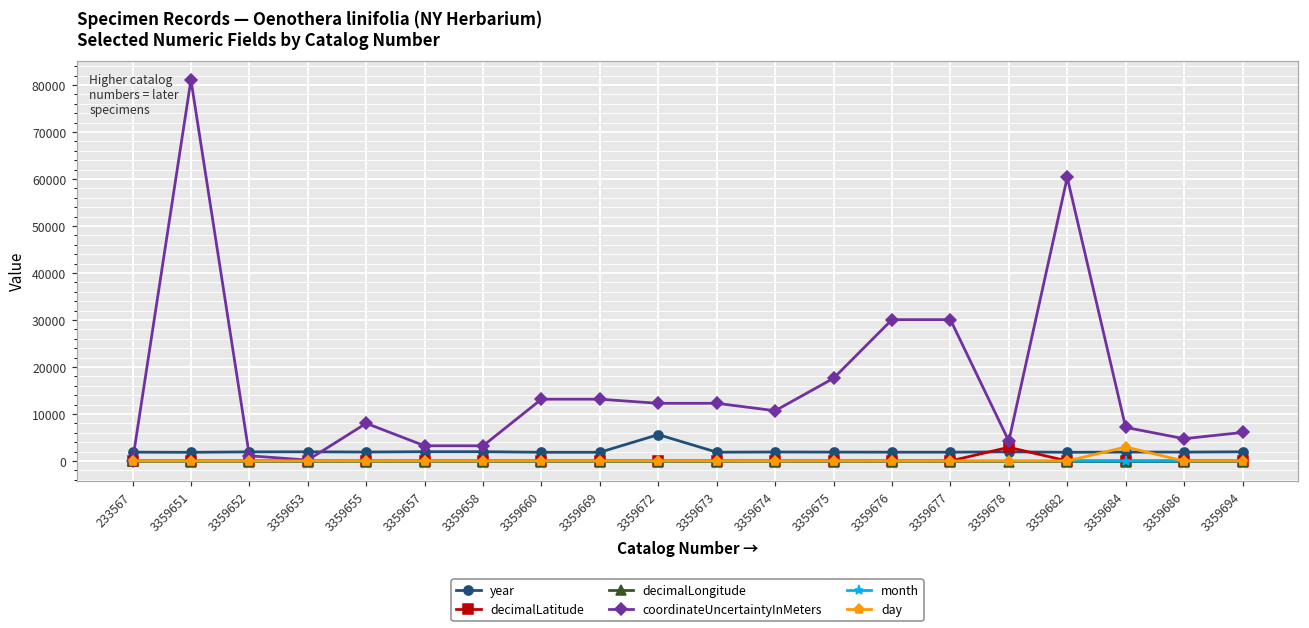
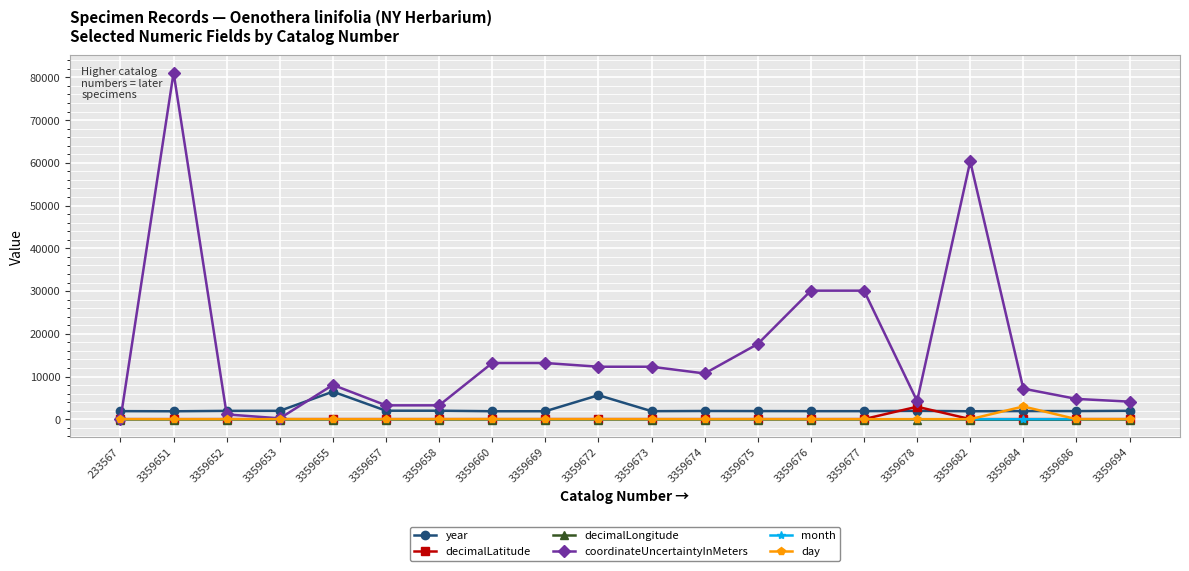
  {
    "year": {
      "233567": 2000,
      "3359651": 2000,
      "3359652": 2000,
      "3359653": 2000,
-     "3359655": 2000,
+     "3359655": 6000,
      "3359657": 2000,
      "3359658": 2000,
      "3359660": 2000,
      "3359669": 2000,
      "3359672": 6000,
      "3359673": 2000,
      "3359674": 2000,
      "3359675": 2000,
      "3359676": 2000,
      "3359677": 2000,
      "3359678": 2000,
      "3359682": 2000,
      "3359684": 2000,
      "3359686": 2000,
      "3359694": 2000
    },
    "decimalLatitude": {
      "3359678": 3000
    },
    "coordinateUncertaintyInMeters": {
      "3359651": 81000,
      "3359652": 1000,
      "3359655": 8000,
      "3359657": 3000,
      "3359658": 3000,
      "3359660": 13000,
      "3359669": 13000,
      "3359672": 12000,
      "3359673": 12000,
      "3359674": 11000,
      "3359675": 18000,
      "3359676": 30000,
      "3359677": 30000,
      "3359678": 4000,
      "3359682": 60000,
      "3359684": 7000,
      "3359686": 5000,
-     "3359694": 6000
+     "3359694": 4000
    },
    "day": {
      "3359684": 3000
    }
  }
